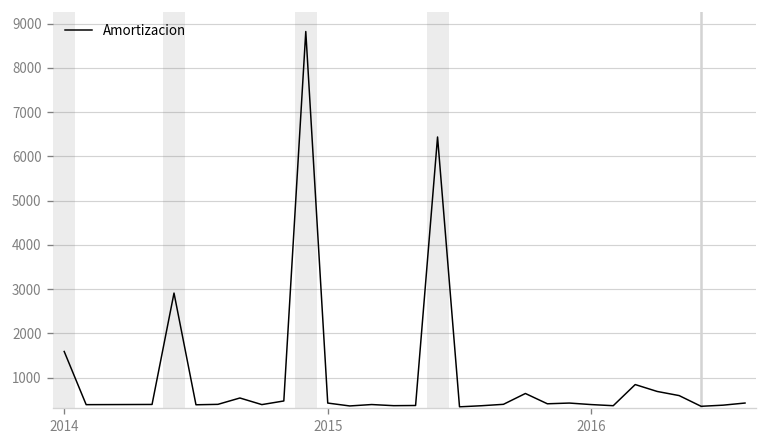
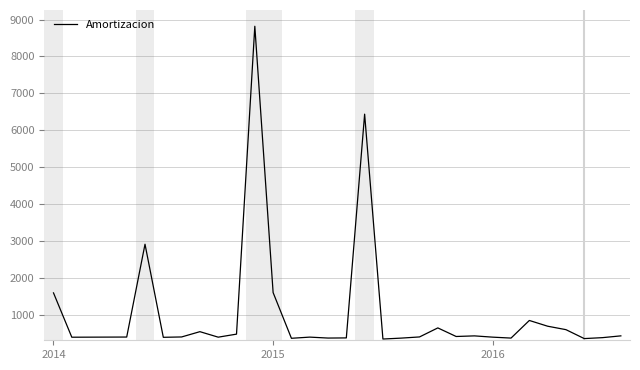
  {
    "2014": 1600,
-   "2015": 400,
+   "2015": 1600,
    "2016": 400
  }
